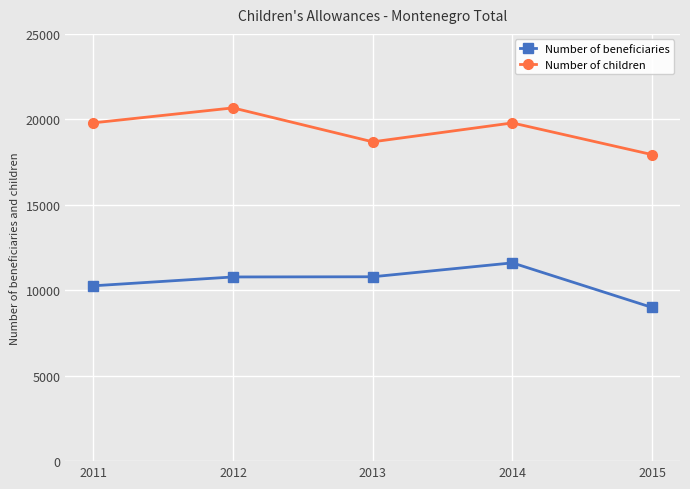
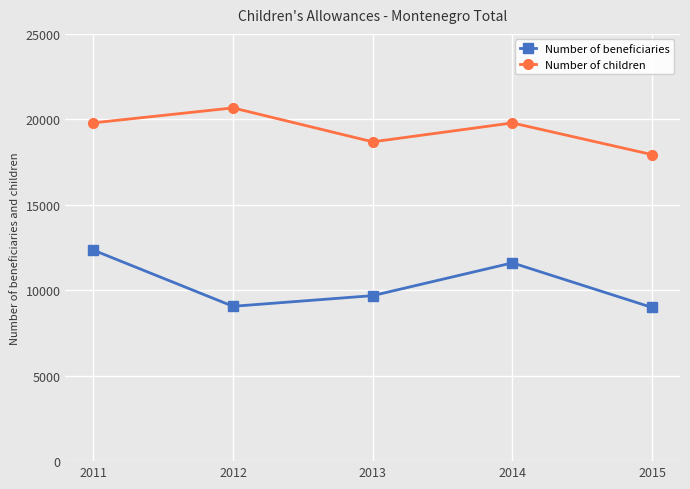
  {
    "Number of beneficiaries": {
-     "2011": 10300,
-     "2012": 10800,
-     "2013": 10800,
+     "2011": 12300,
+     "2012": 9100,
+     "2013": 9700,
      "2014": 11600,
      "2015": 9000
    },
    "Number of children": {
      "2011": 19800,
      "2012": 20700,
      "2013": 18700,
      "2014": 19800,
      "2015": 17900
    }
  }
